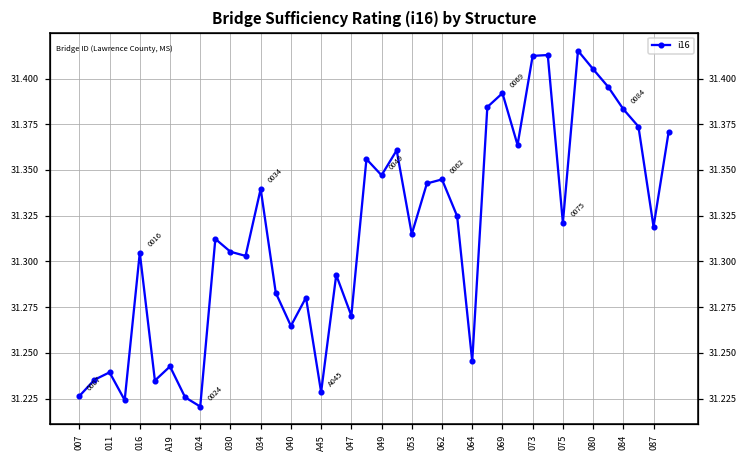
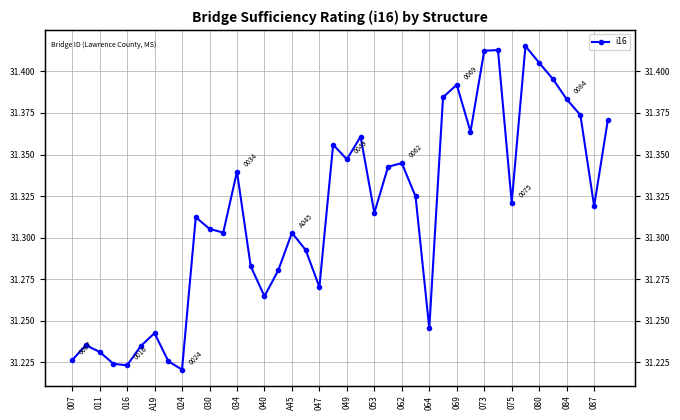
  {
    "007": 31.226,
-   "011": 31.239,
-   "016": 31.305,
+   "011": 31.231,
+   "016": 31.223,
    "A19": 31.243,
    "030": 31.305,
    "040": 31.265,
-   "A45": 31.229,
+   "A45": 31.303,
    "047": 31.270,
    "049": 31.347,
    "053": 31.315,
    "064": 31.245,
    "073": 31.412,
    "080": 31.405,
    "087": 31.319
  }
